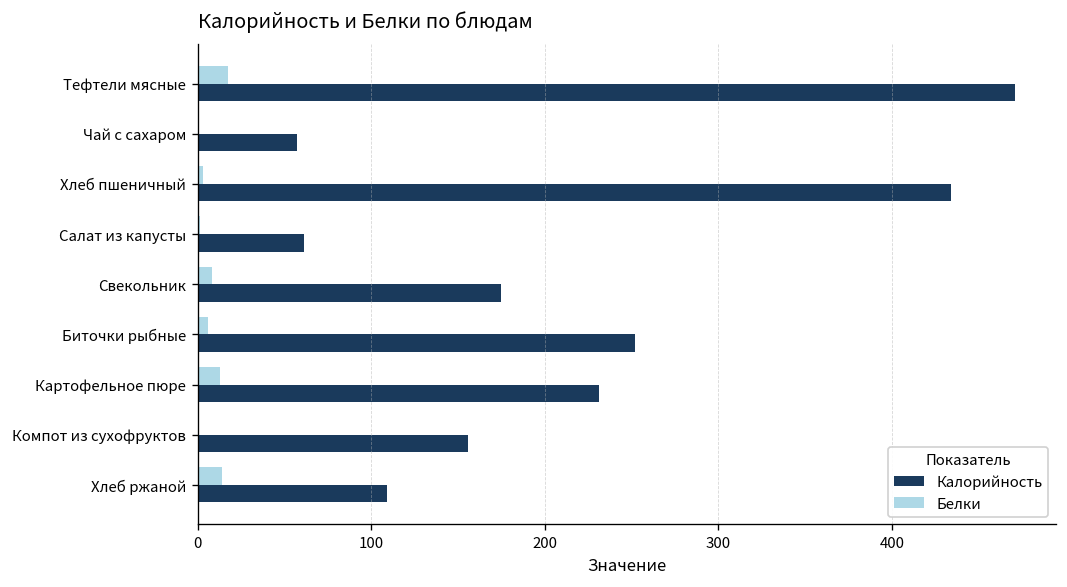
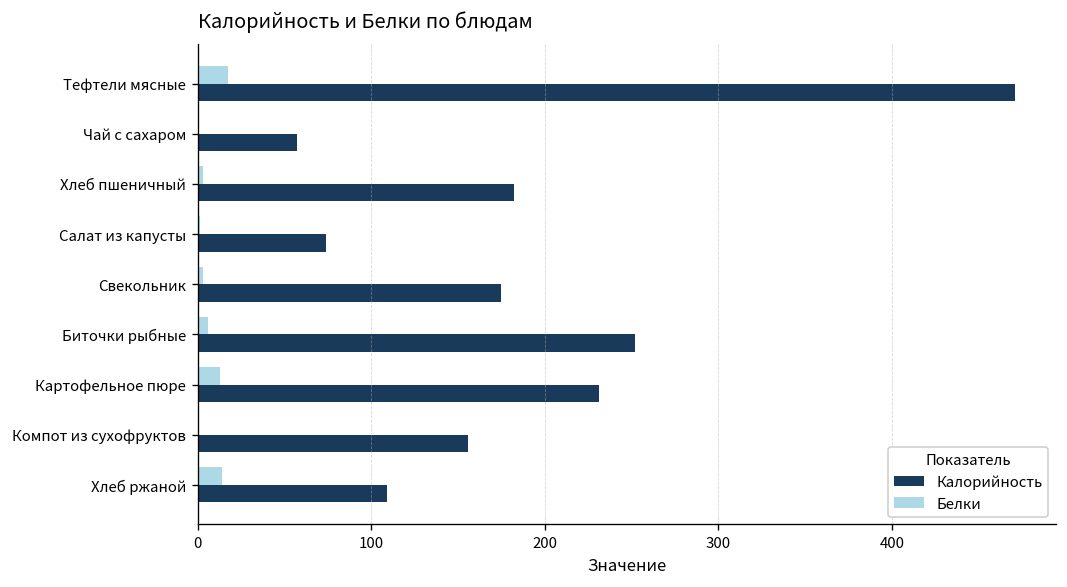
  {
    "Калорийность": {
      "Тефтели мясные": 471,
      "Чай с сахаром": 57,
-     "Хлеб пшеничный": 434,
-     "Салат из капусты": 61,
+     "Хлеб пшеничный": 182,
+     "Салат из капусты": 74,
      "Свекольник": 175,
      "Биточки рыбные": 252,
      "Картофельное пюре": 231,
      "Компот из сухофруктов": 156,
      "Хлеб ржаной": 109
    },
    "Белки": {
      "Тефтели мясные": 18,
      "Хлеб пшеничный": 3,
-     "Свекольник": 8,
+     "Свекольник": 3,
      "Биточки рыбные": 6,
      "Картофельное пюре": 13,
      "Хлеб ржаной": 14
    }
  }
